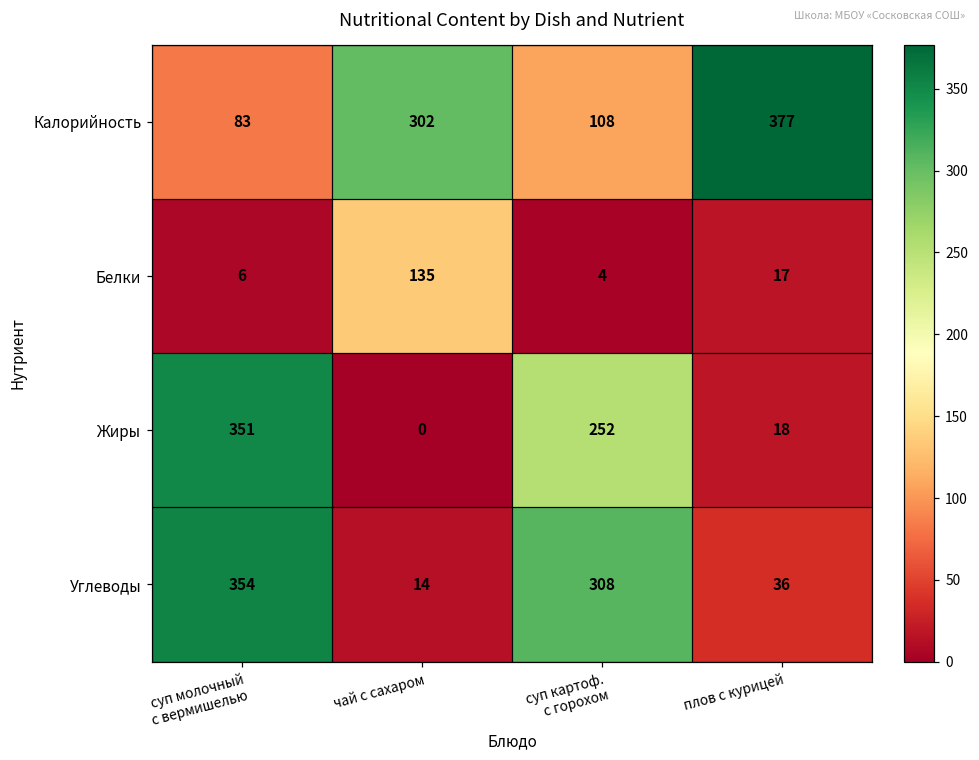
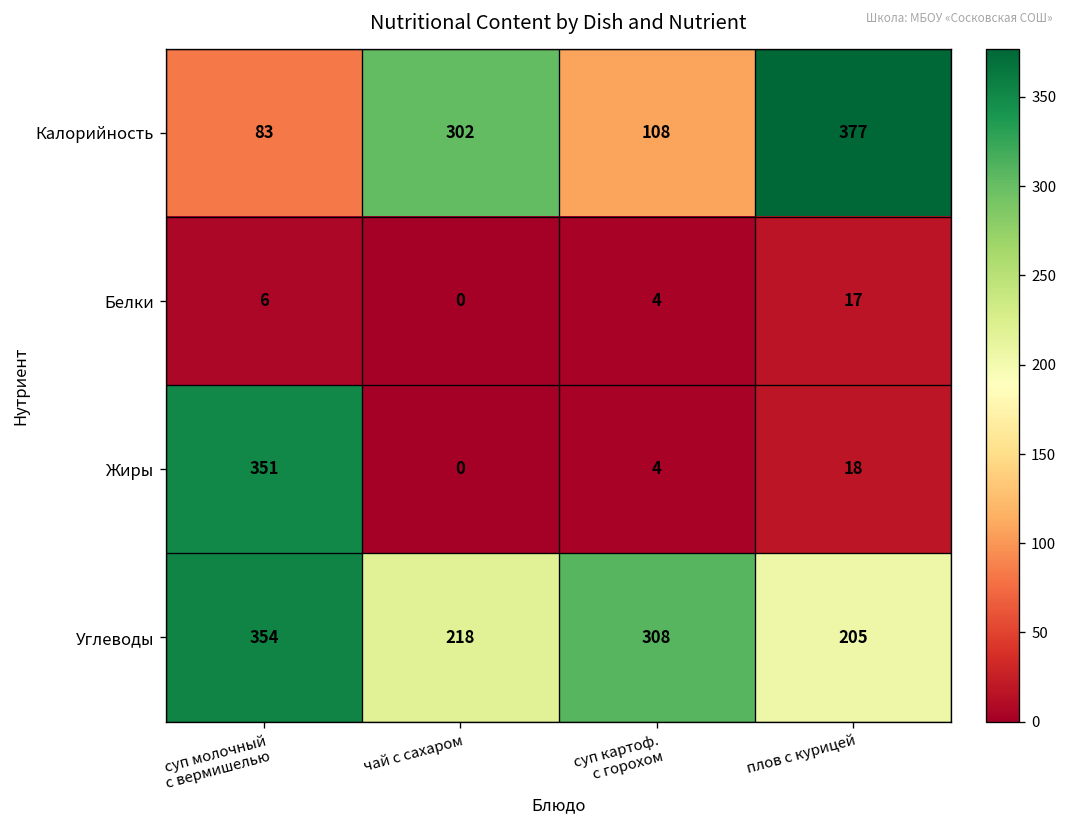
  {
    "Калорийность": {
      "суп молочный с вермишелью": 83,
      "чай с сахаром": 302,
      "суп картоф. с горохом": 108,
      "плов с курицей": 377
    },
    "Белки": {
      "суп молочный с вермишелью": 6,
-     "чай с сахаром": 135,
+     "чай с сахаром": 0,
      "суп картоф. с горохом": 4,
      "плов с курицей": 17
    },
    "Жиры": {
      "суп молочный с вермишелью": 351,
      "чай с сахаром": 0,
-     "суп картоф. с горохом": 252,
+     "суп картоф. с горохом": 4,
      "плов с курицей": 18
    },
    "Углеводы": {
      "суп молочный с вермишелью": 354,
-     "чай с сахаром": 14,
+     "чай с сахаром": 218,
      "суп картоф. с горохом": 308,
-     "плов с курицей": 36
+     "плов с курицей": 205
    }
  }
